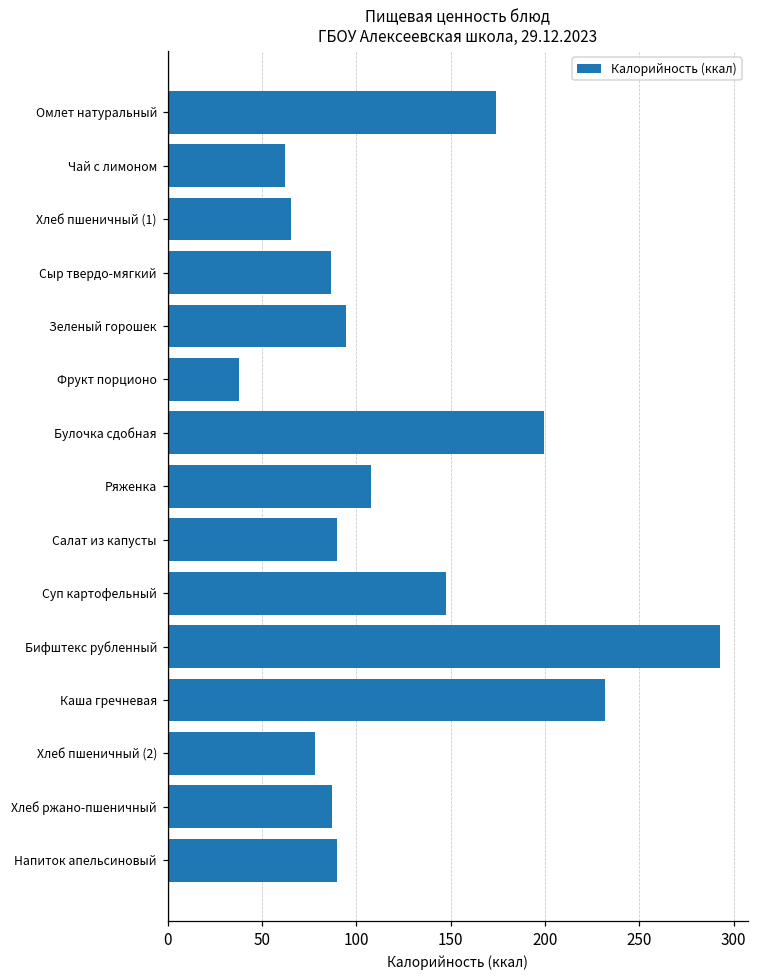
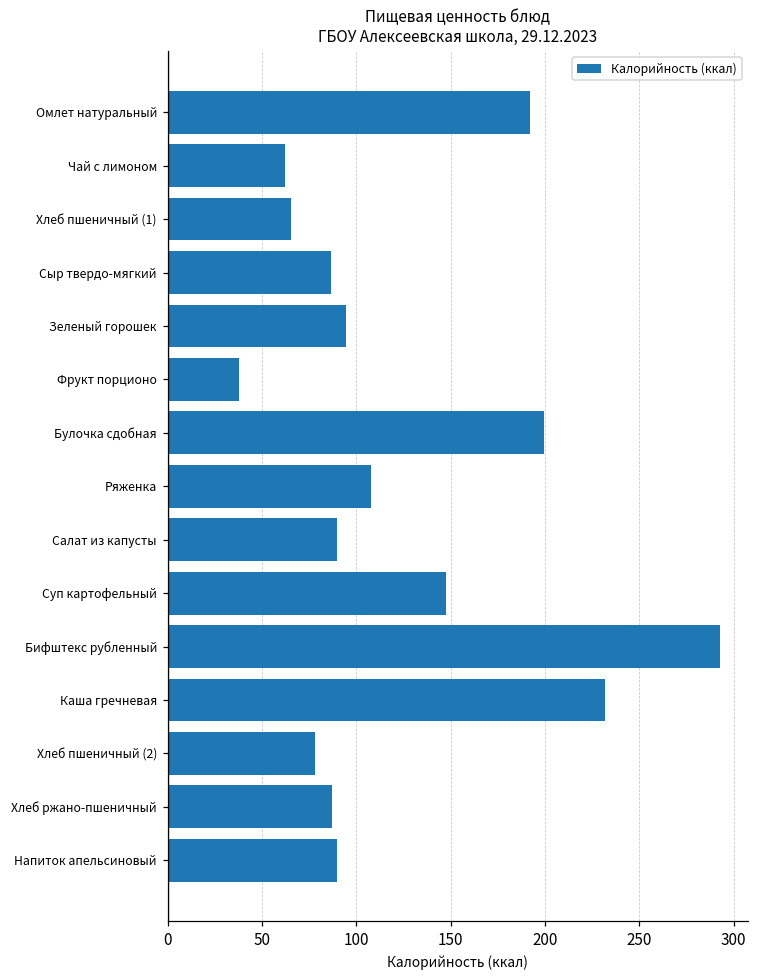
  {
-   "Омлет натуральный": 174,
+   "Омлет натуральный": 192,
    "Чай с лимоном": 62,
    "Хлеб пшеничный (1)": 66,
    "Сыр твердо-мягкий": 86,
    "Зеленый горошек": 95,
    "Фрукт порционо": 38,
    "Булочка сдобная": 200,
    "Ряженка": 108,
    "Салат из капусты": 90,
    "Суп картофельный": 148,
    "Бифштекс рубленный": 293,
    "Каша гречневая": 232,
    "Хлеб пшеничный (2)": 78,
    "Хлеб ржано-пшеничный": 87,
    "Напиток апельсиновый": 90
  }
